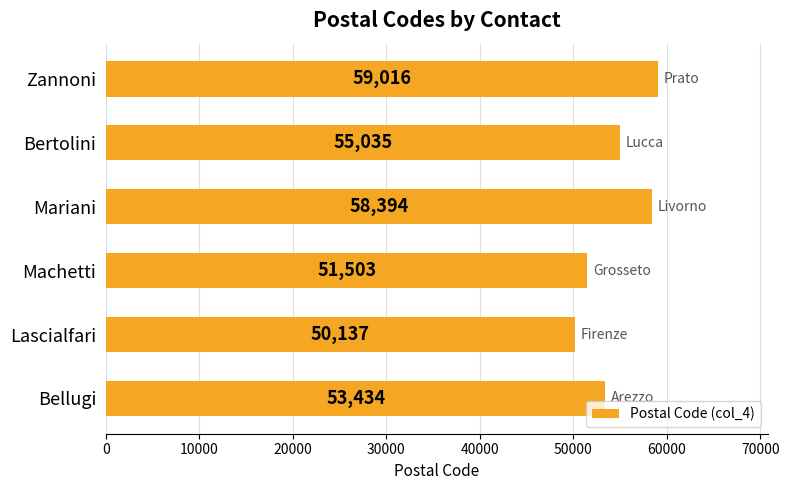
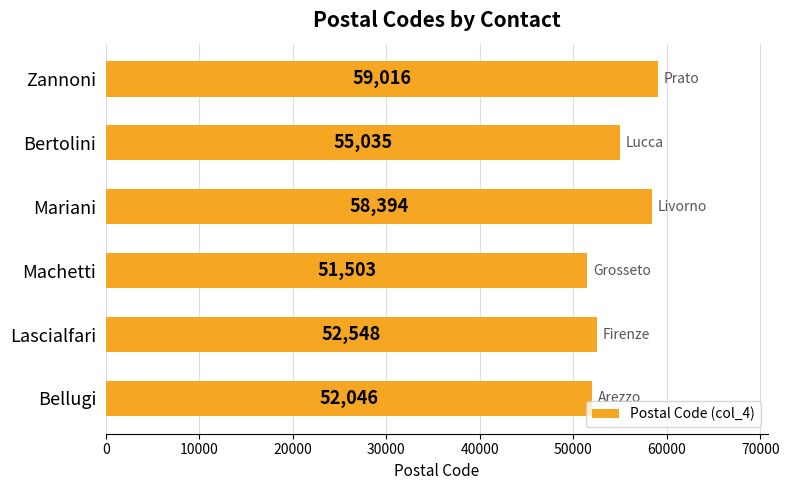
  {
    "Zannoni": "59,016",
    "Bertolini": "55,035",
    "Mariani": "58,394",
    "Machetti": "51,503",
-   "Lascialfari": "50,137",
-   "Bellugi": "53,434"
+   "Lascialfari": "52,548",
+   "Bellugi": "52,046"
  }
